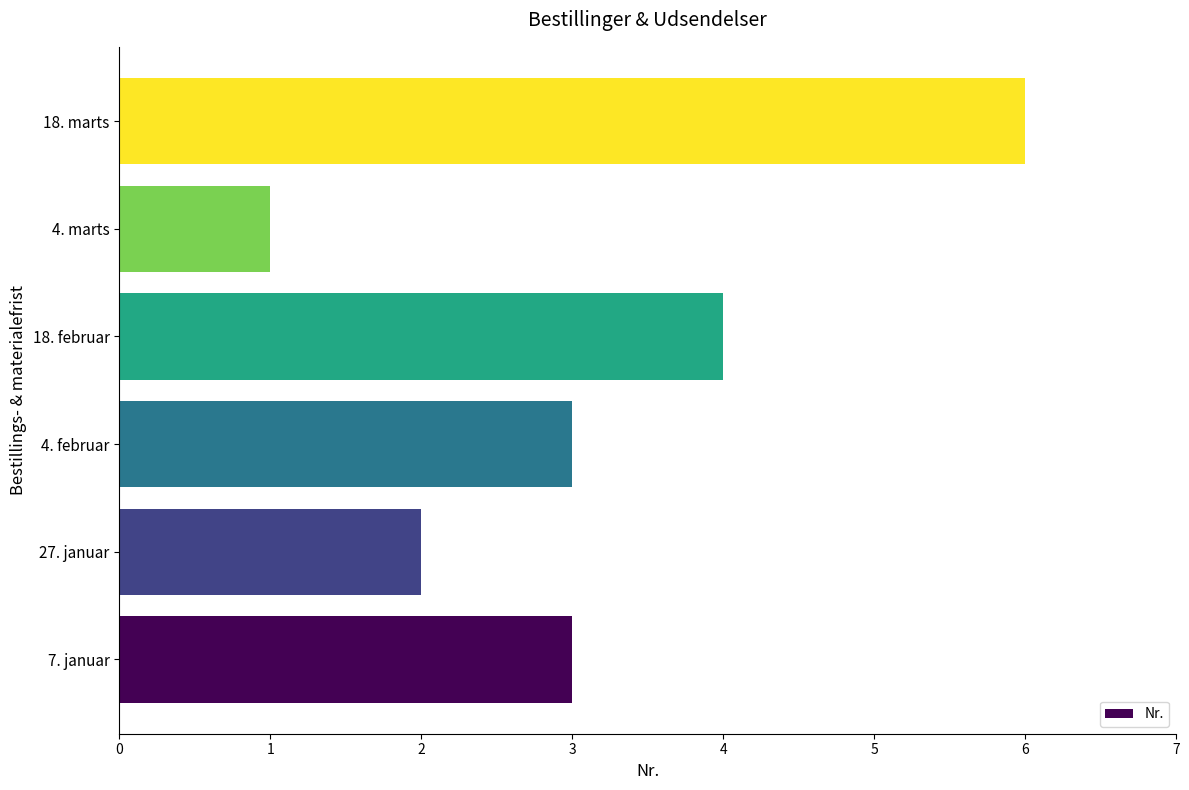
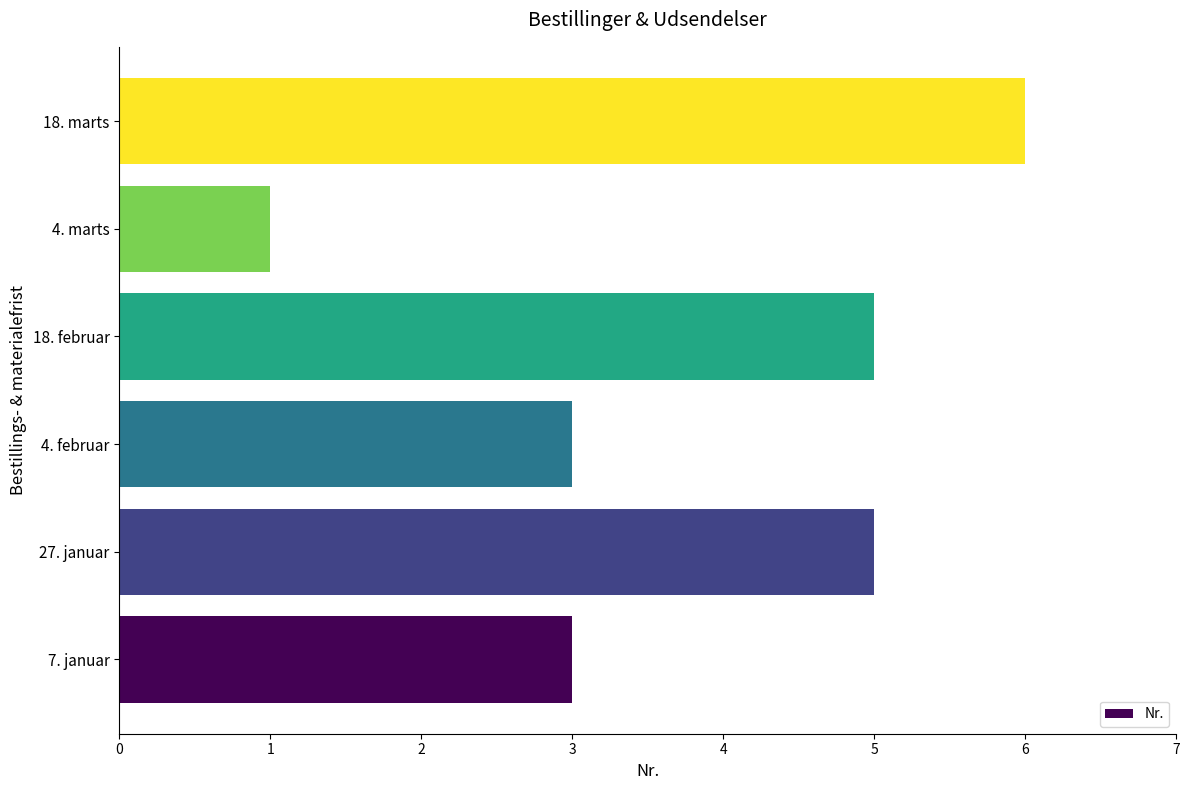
  {
    "18. marts": 6,
    "4. marts": 1,
-   "18. februar": 4,
+   "18. februar": 5,
    "4. februar": 3,
-   "27. januar": 2,
+   "27. januar": 5,
    "7. januar": 3
  }
